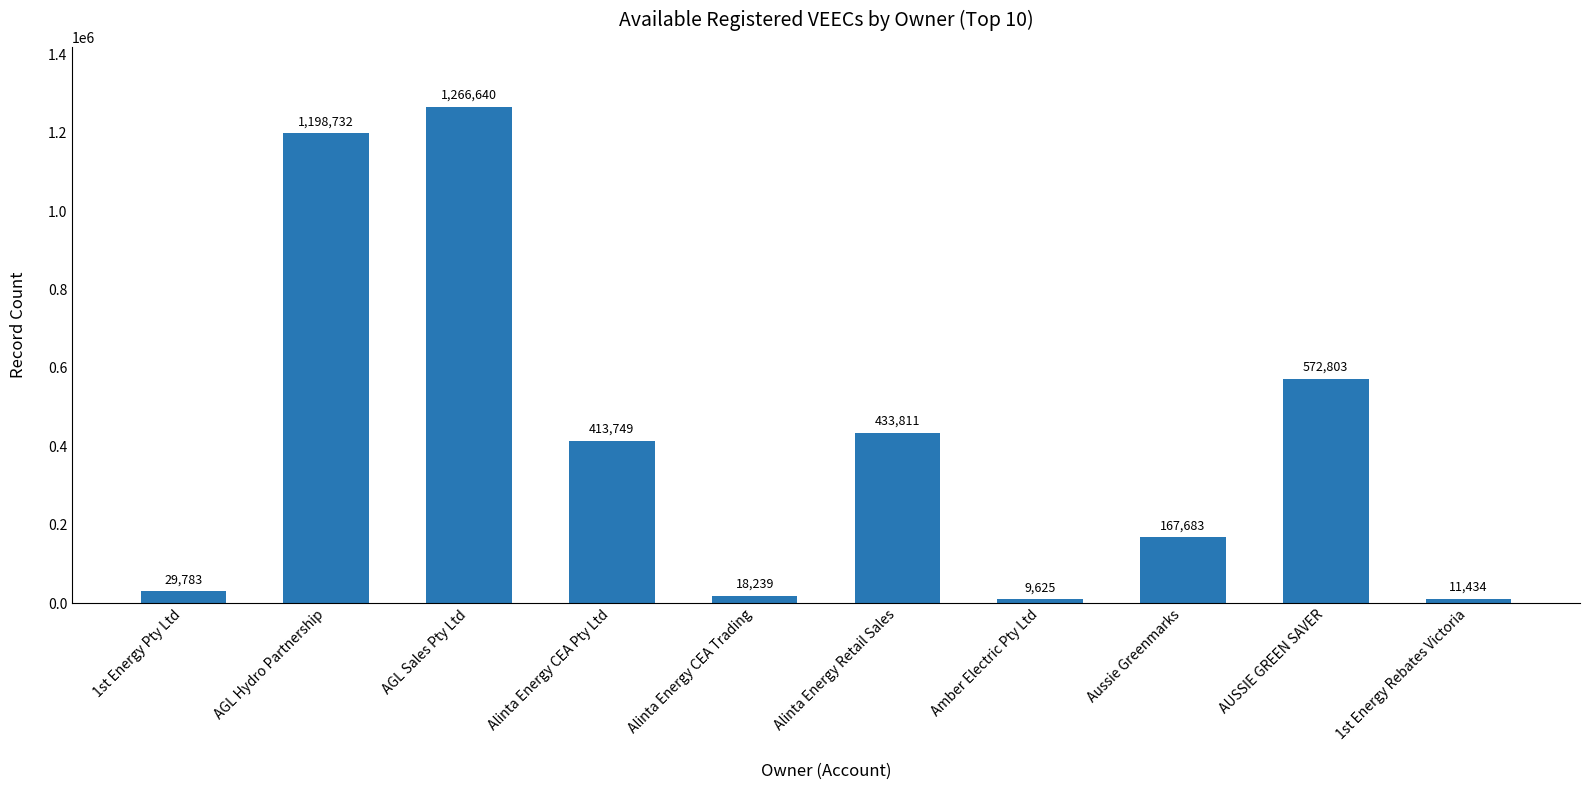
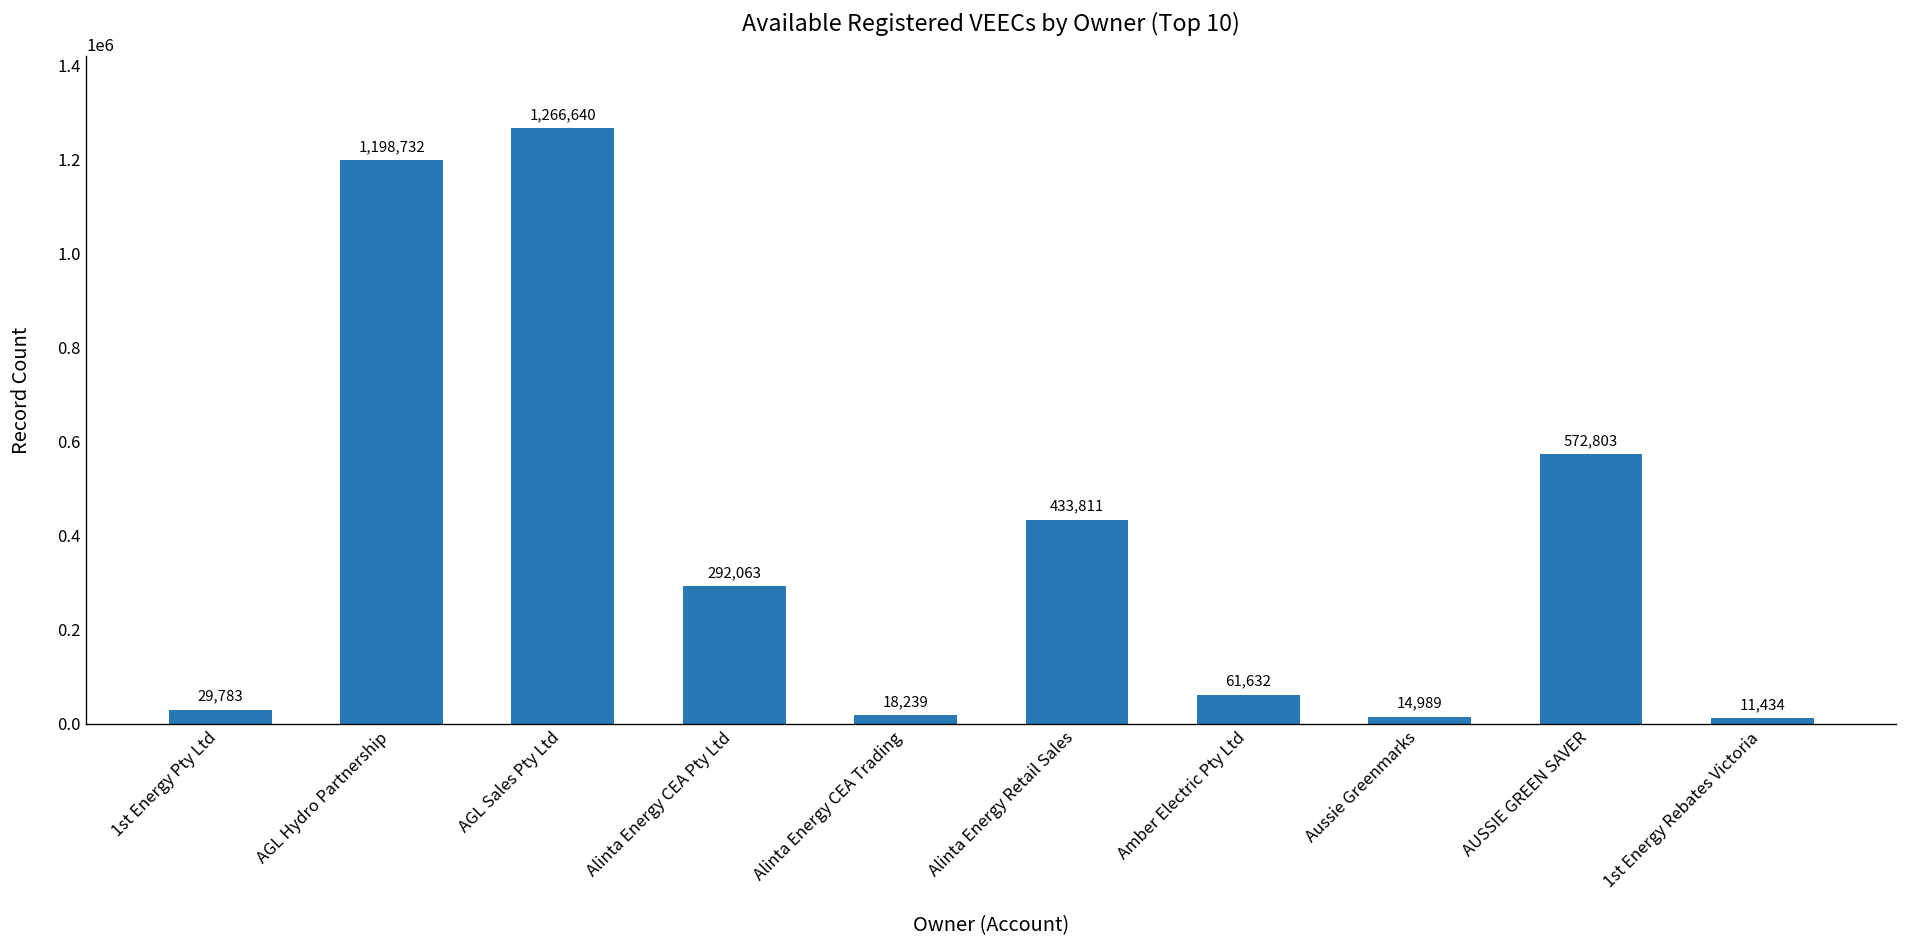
  {
    "1st Energy Pty Ltd": "29,783",
    "AGL Hydro Partnership": "1,198,732",
    "AGL Sales Pty Ltd": "1,266,640",
-   "Alinta Energy CEA Pty Ltd": "413,749",
+   "Alinta Energy CEA Pty Ltd": "292,063",
    "Alinta Energy CEA Trading": "18,239",
    "Alinta Energy Retail Sales": "433,811",
-   "Amber Electric Pty Ltd": "9,625",
-   "Aussie Greenmarks": "167,683",
+   "Amber Electric Pty Ltd": "61,632",
+   "Aussie Greenmarks": "14,989",
    "AUSSIE GREEN SAVER": "572,803",
    "1st Energy Rebates Victoria": "11,434"
  }
